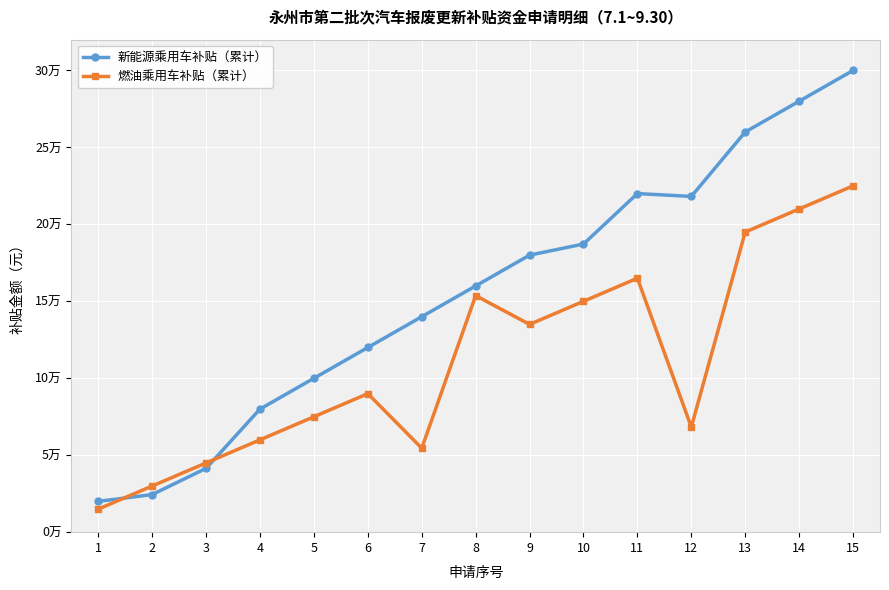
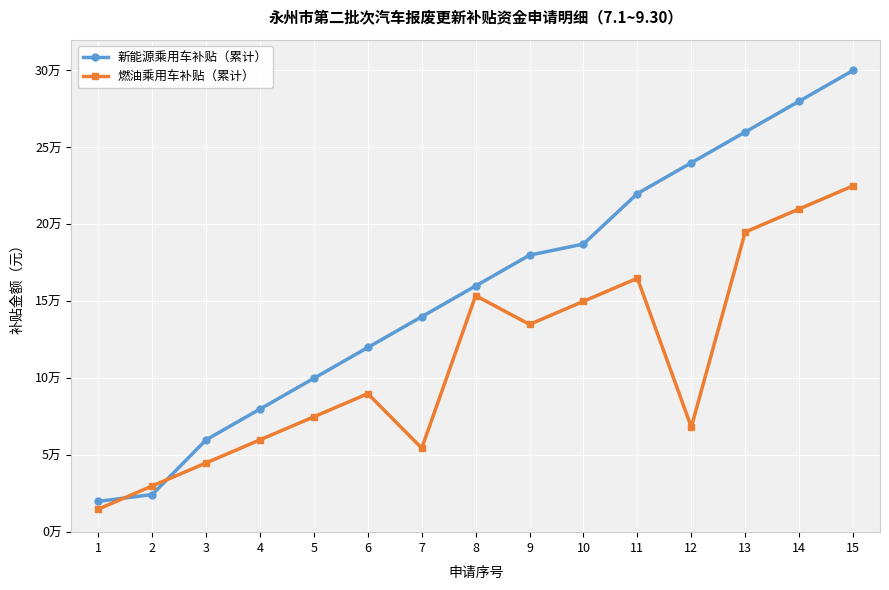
  {
    "新能源乘用车补贴（累计）": {
      "1": "2.0万",
      "2": "2.4万",
-     "3": "4.1万",
+     "3": "6.0万",
      "4": "8.0万",
      "5": "10.0万",
      "6": "12.0万",
      "7": "14.0万",
      "8": "16.0万",
      "9": "18.0万",
      "10": "18.7万",
      "11": "22.0万",
-     "12": "21.8万",
+     "12": "24.0万",
      "13": "26.0万",
      "14": "28.0万",
      "15": "30.0万"
    },
    "燃油乘用车补贴（累计）": {
      "1": "1.5万",
      "2": "3.0万",
      "3": "4.5万",
      "4": "6.0万",
      "5": "7.5万",
      "6": "9.0万",
      "7": "5.5万",
      "8": "15.4万",
      "9": "13.5万",
      "10": "15.0万",
      "11": "16.5万",
      "12": "6.8万",
      "13": "19.5万",
      "14": "21.0万",
      "15": "22.5万"
    }
  }
